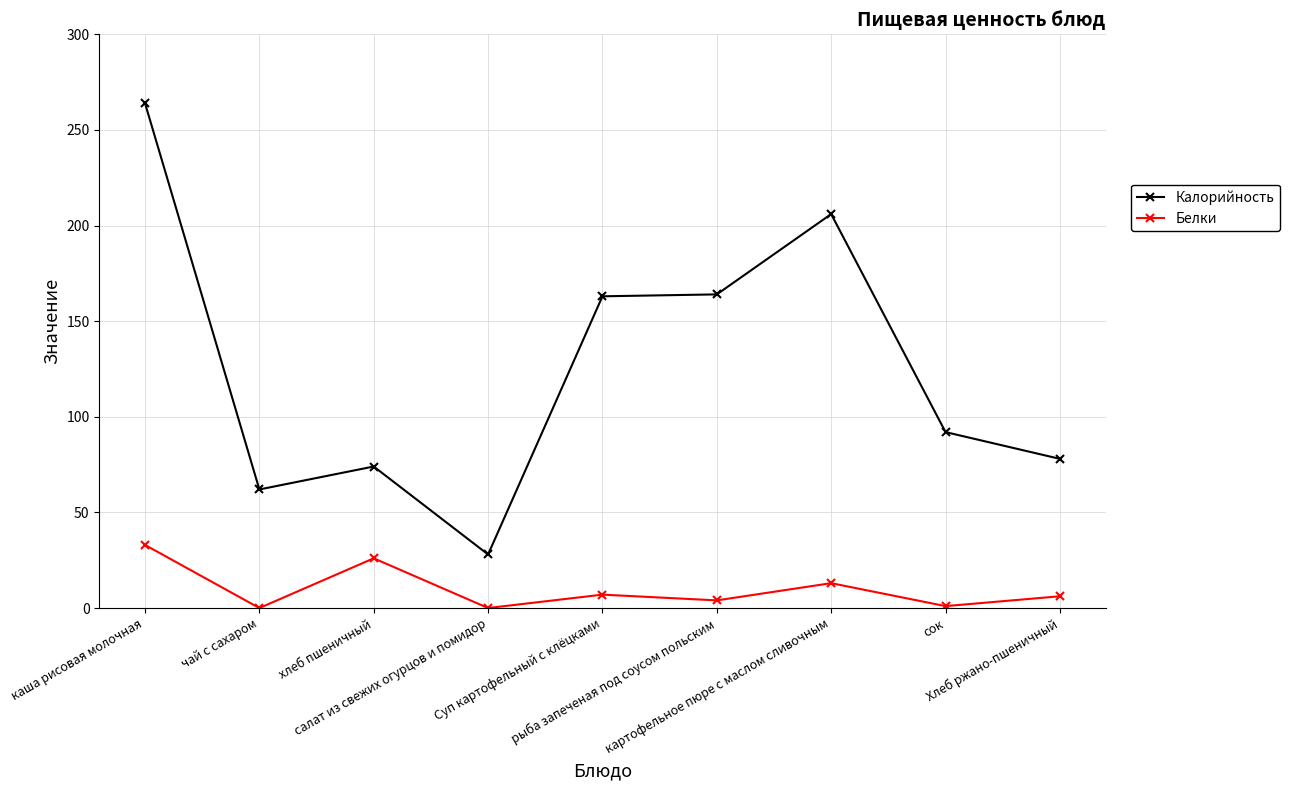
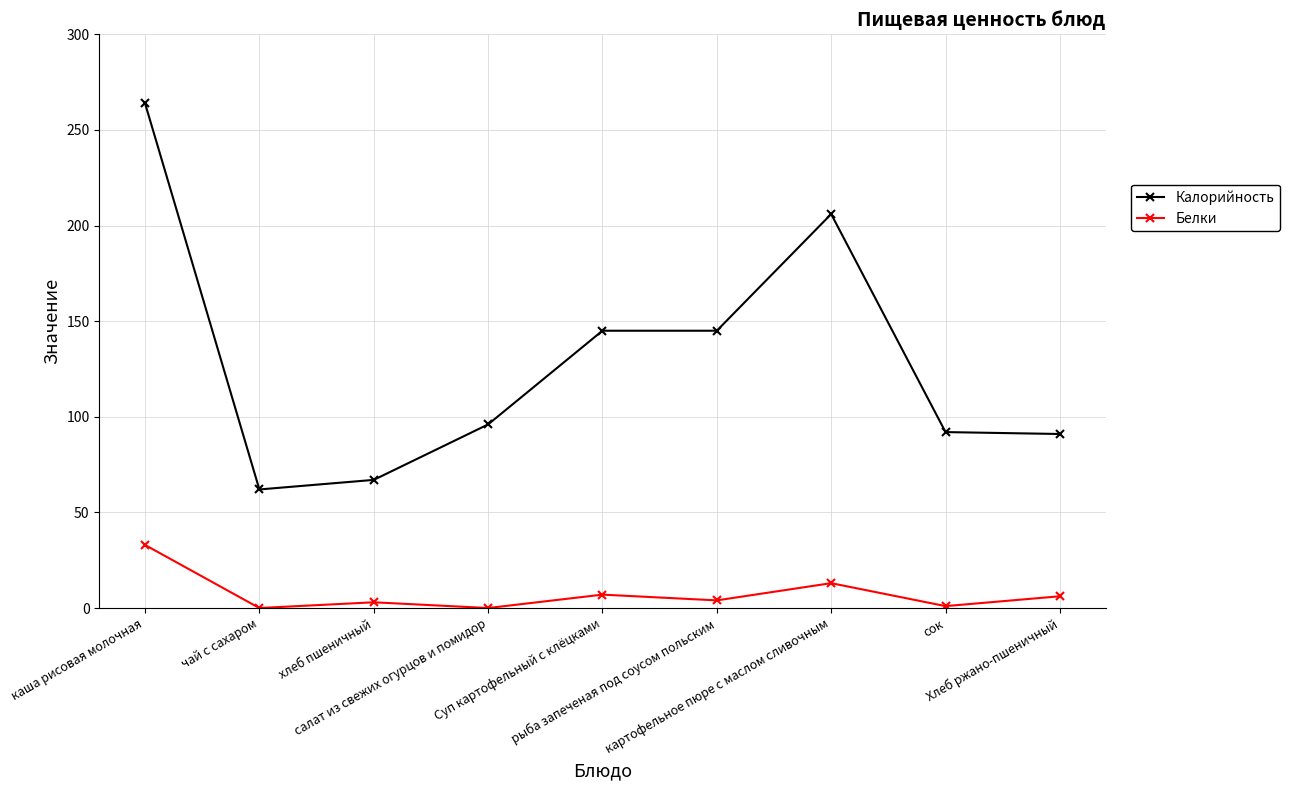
  {
    "Калорийность": {
      "каша рисовая молочная": 264,
      "чай с сахаром": 62,
-     "хлеб пшеничный": 74,
-     "салат из свежих огурцов и помидор": 28,
-     "Суп картофельный с клёцками": 163,
-     "рыба запеченая под соусом польским": 164,
+     "хлеб пшеничный": 67,
+     "салат из свежих огурцов и помидор": 96,
+     "Суп картофельный с клёцками": 145,
+     "рыба запеченая под соусом польским": 145,
      "картофельное пюре с маслом сливочным": 206,
      "сок": 92,
-     "Хлеб ржано-пшеничный": 78
+     "Хлеб ржано-пшеничный": 91
    },
    "Белки": {
      "каша рисовая молочная": 33,
      "чай с сахаром": 0,
-     "хлеб пшеничный": 26,
+     "хлеб пшеничный": 3,
      "салат из свежих огурцов и помидор": 0,
      "Суп картофельный с клёцками": 7,
      "рыба запеченая под соусом польским": 4,
      "картофельное пюре с маслом сливочным": 13,
      "сок": 1,
      "Хлеб ржано-пшеничный": 6
    }
  }
